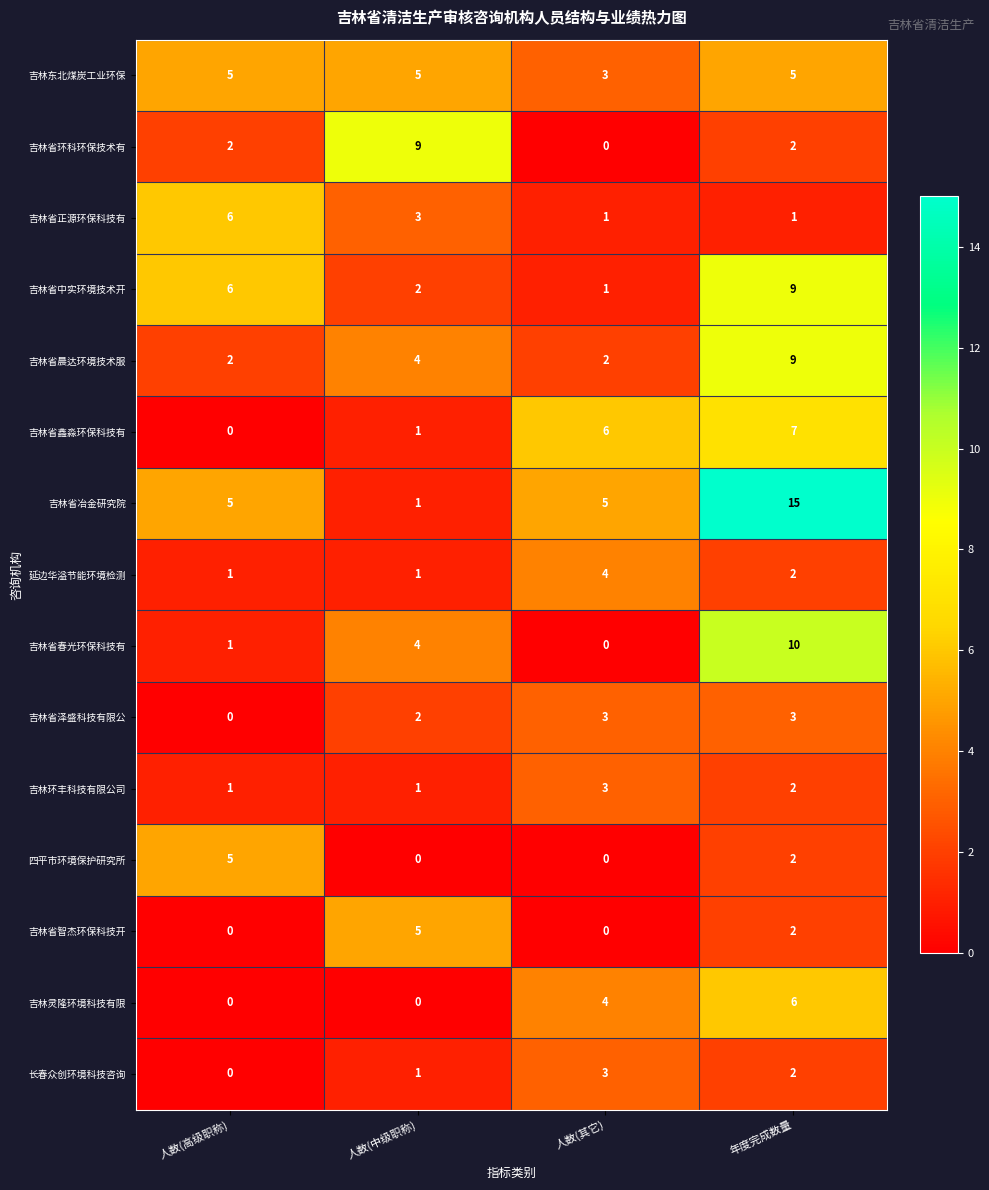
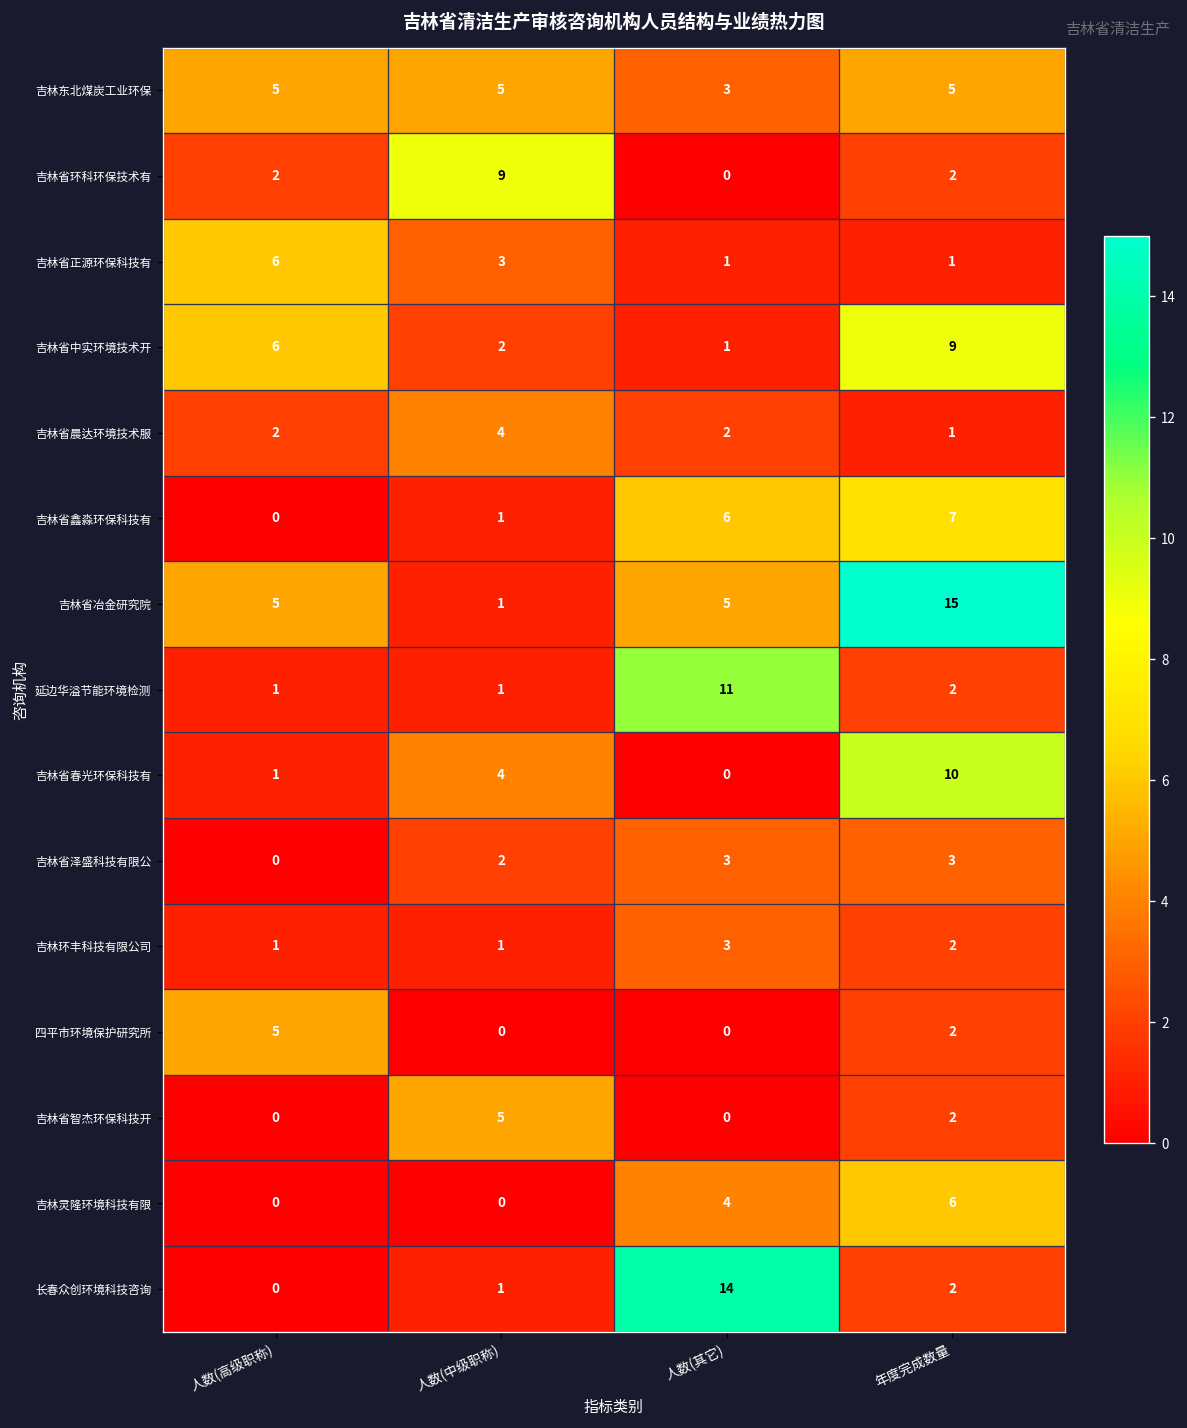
  {
    "吉林东北煤炭工业环保": {
      "人数(高级职称)": 5,
      "人数(中级职称)": 5,
      "人数(其它)": 3,
      "年度完成数量": 5
    },
    "吉林省环科环保技术有": {
      "人数(高级职称)": 2,
      "人数(中级职称)": 9,
      "人数(其它)": 0,
      "年度完成数量": 2
    },
    "吉林省正源环保科技有": {
      "人数(高级职称)": 6,
      "人数(中级职称)": 3,
      "人数(其它)": 1,
      "年度完成数量": 1
    },
    "吉林省中实环境技术开": {
      "人数(高级职称)": 6,
      "人数(中级职称)": 2,
      "人数(其它)": 1,
      "年度完成数量": 9
    },
    "吉林省晨达环境技术服": {
      "人数(高级职称)": 2,
      "人数(中级职称)": 4,
      "人数(其它)": 2,
-     "年度完成数量": 9
+     "年度完成数量": 1
    },
    "吉林省鑫淼环保科技有": {
      "人数(高级职称)": 0,
      "人数(中级职称)": 1,
      "人数(其它)": 6,
      "年度完成数量": 7
    },
    "吉林省冶金研究院": {
      "人数(高级职称)": 5,
      "人数(中级职称)": 1,
      "人数(其它)": 5,
      "年度完成数量": 15
    },
    "延边华溢节能环境检测": {
      "人数(高级职称)": 1,
      "人数(中级职称)": 1,
-     "人数(其它)": 4,
+     "人数(其它)": 11,
      "年度完成数量": 2
    },
    "吉林省春光环保科技有": {
      "人数(高级职称)": 1,
      "人数(中级职称)": 4,
      "人数(其它)": 0,
      "年度完成数量": 10
    },
    "吉林省泽盛科技有限公": {
      "人数(高级职称)": 0,
      "人数(中级职称)": 2,
      "人数(其它)": 3,
      "年度完成数量": 3
    },
    "吉林环丰科技有限公司": {
      "人数(高级职称)": 1,
      "人数(中级职称)": 1,
      "人数(其它)": 3,
      "年度完成数量": 2
    },
    "四平市环境保护研究所": {
      "人数(高级职称)": 5,
      "人数(中级职称)": 0,
      "人数(其它)": 0,
      "年度完成数量": 2
    },
    "吉林省智杰环保科技开": {
      "人数(高级职称)": 0,
      "人数(中级职称)": 5,
      "人数(其它)": 0,
      "年度完成数量": 2
    },
    "吉林灵隆环境科技有限": {
      "人数(高级职称)": 0,
      "人数(中级职称)": 0,
      "人数(其它)": 4,
      "年度完成数量": 6
    },
    "长春众创环境科技咨询": {
      "人数(高级职称)": 0,
      "人数(中级职称)": 1,
-     "人数(其它)": 3,
+     "人数(其它)": 14,
      "年度完成数量": 2
    }
  }
